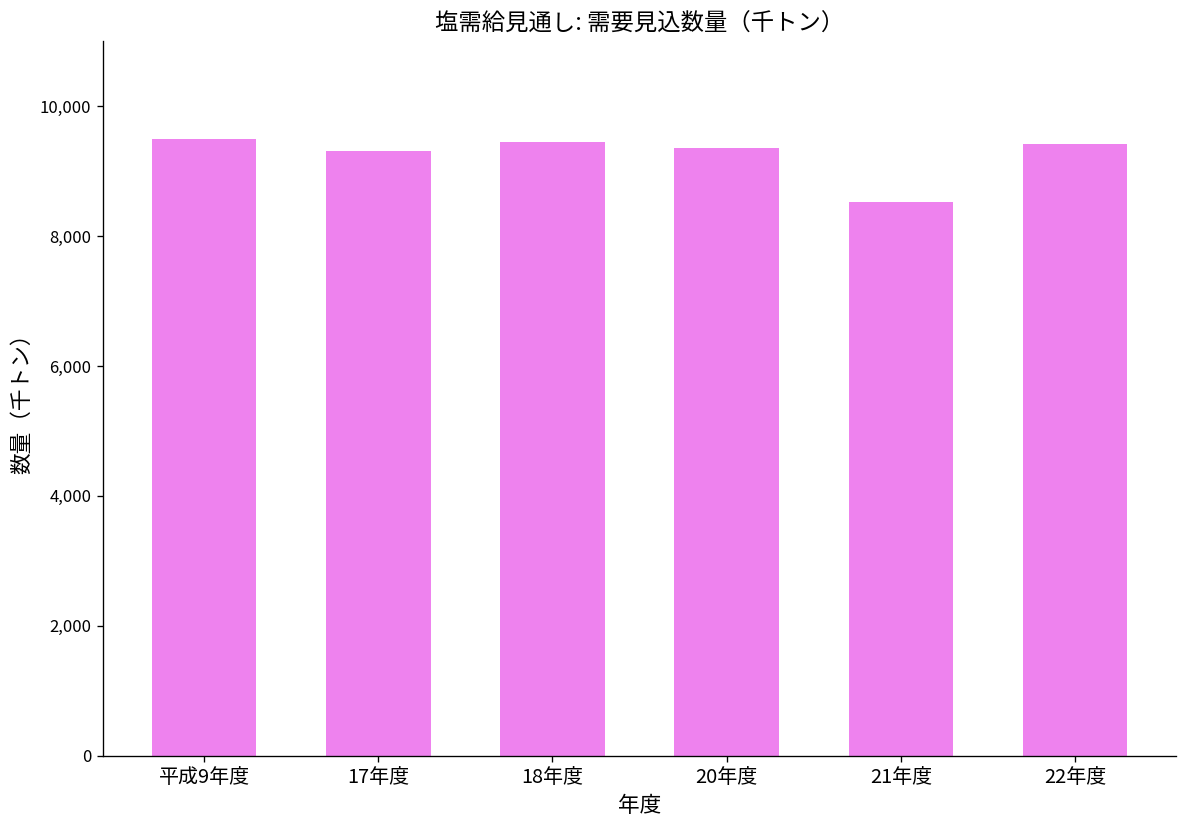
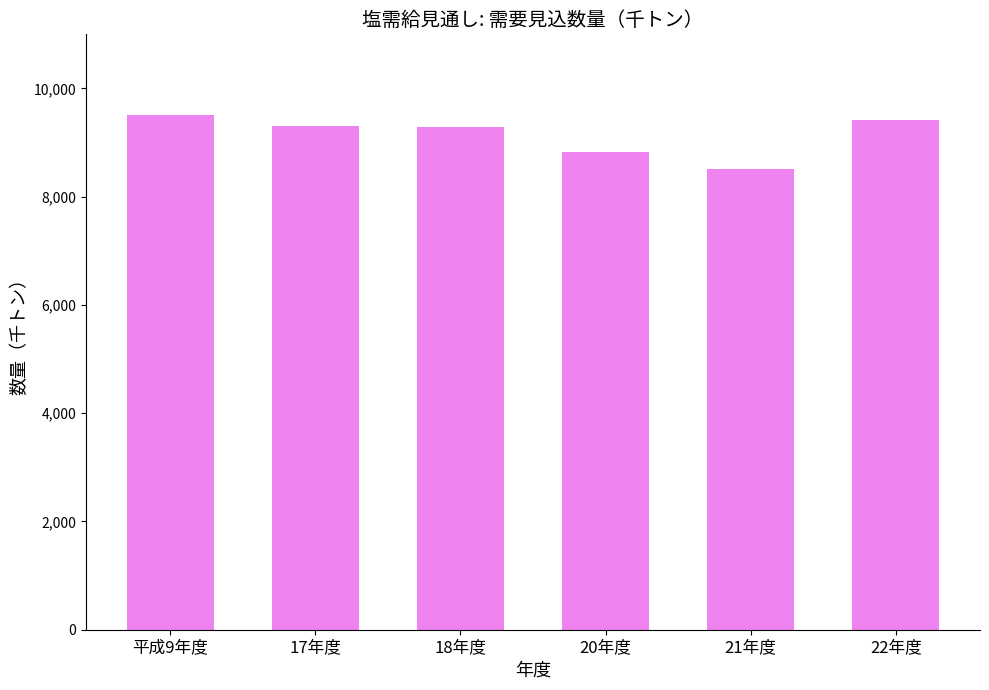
  {
    "平成9年度": "9,500",
    "17年度": "9,300",
-   "18年度": "9,400",
-   "20年度": "9,300",
+   "18年度": "9,300",
+   "20年度": "8,800",
    "21年度": "8,500",
    "22年度": "9,400"
  }
